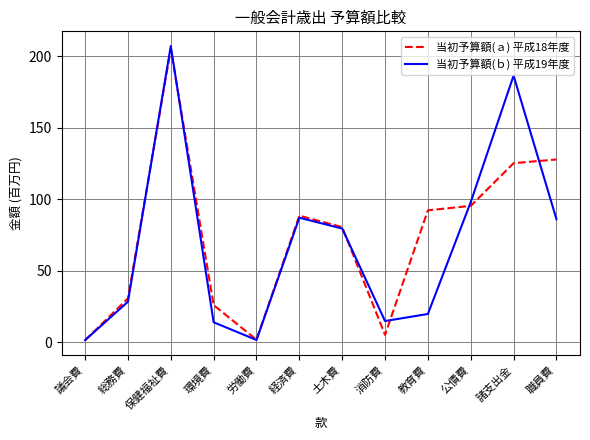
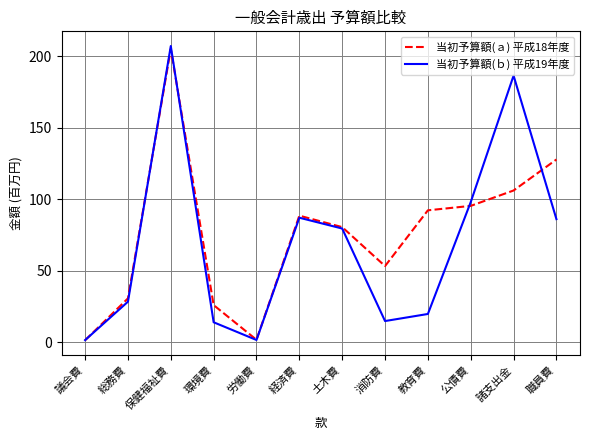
  {
    "当初予算額(ａ) 平成18年度": {
      "総務費": 31,
      "保健福祉費": 205,
      "環境費": 26,
-     "消防費": 5,
+     "消防費": 53,
      "教育費": 92,
      "公債費": 95,
-     "諸支出金": 125,
+     "諸支出金": 106,
      "職員費": 128
    },
    "当初予算額(ｂ) 平成19年度": {
      "総務費": 28,
      "保健福祉費": 207,
      "環境費": 14,
      "消防費": 15,
      "教育費": 20,
      "公債費": 98,
      "諸支出金": 187,
      "職員費": 86
    }
  }
